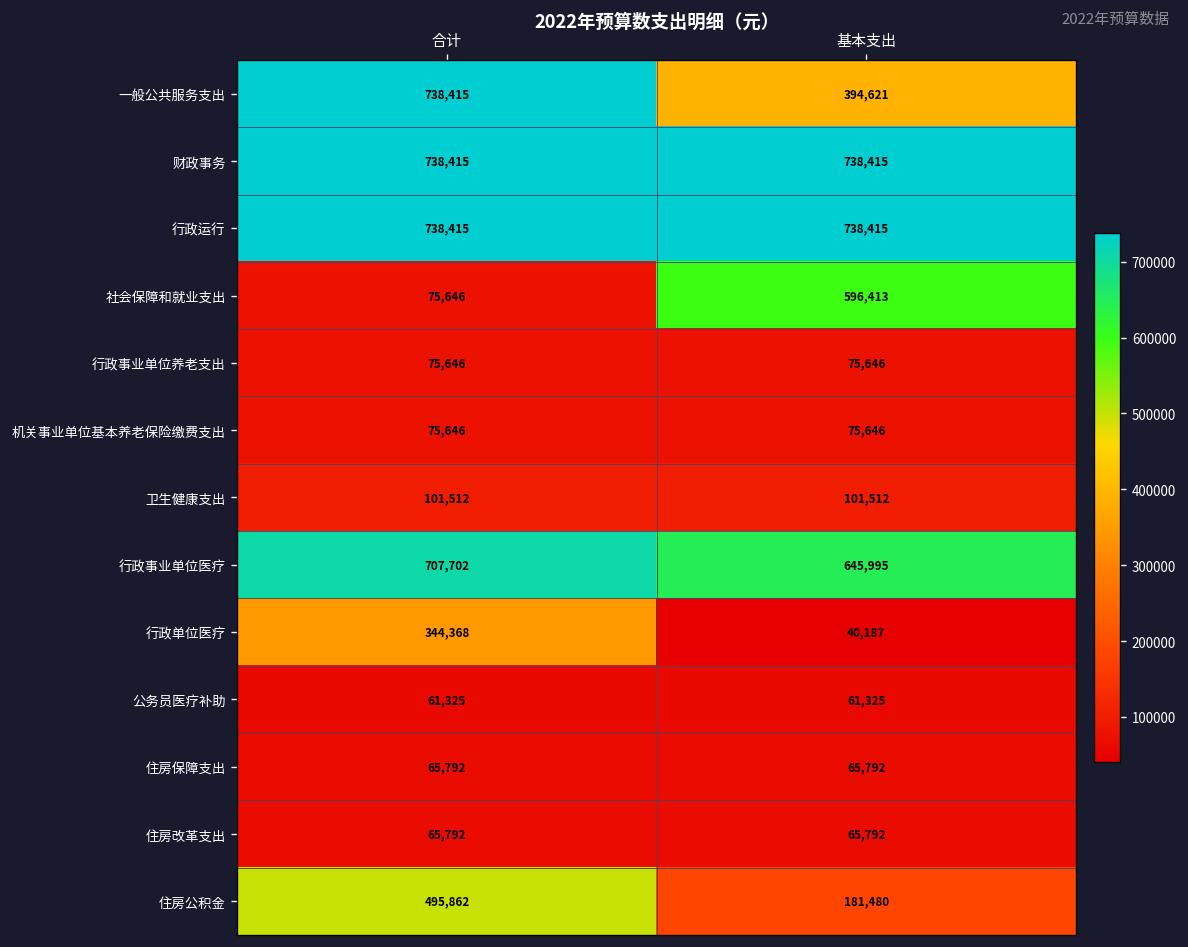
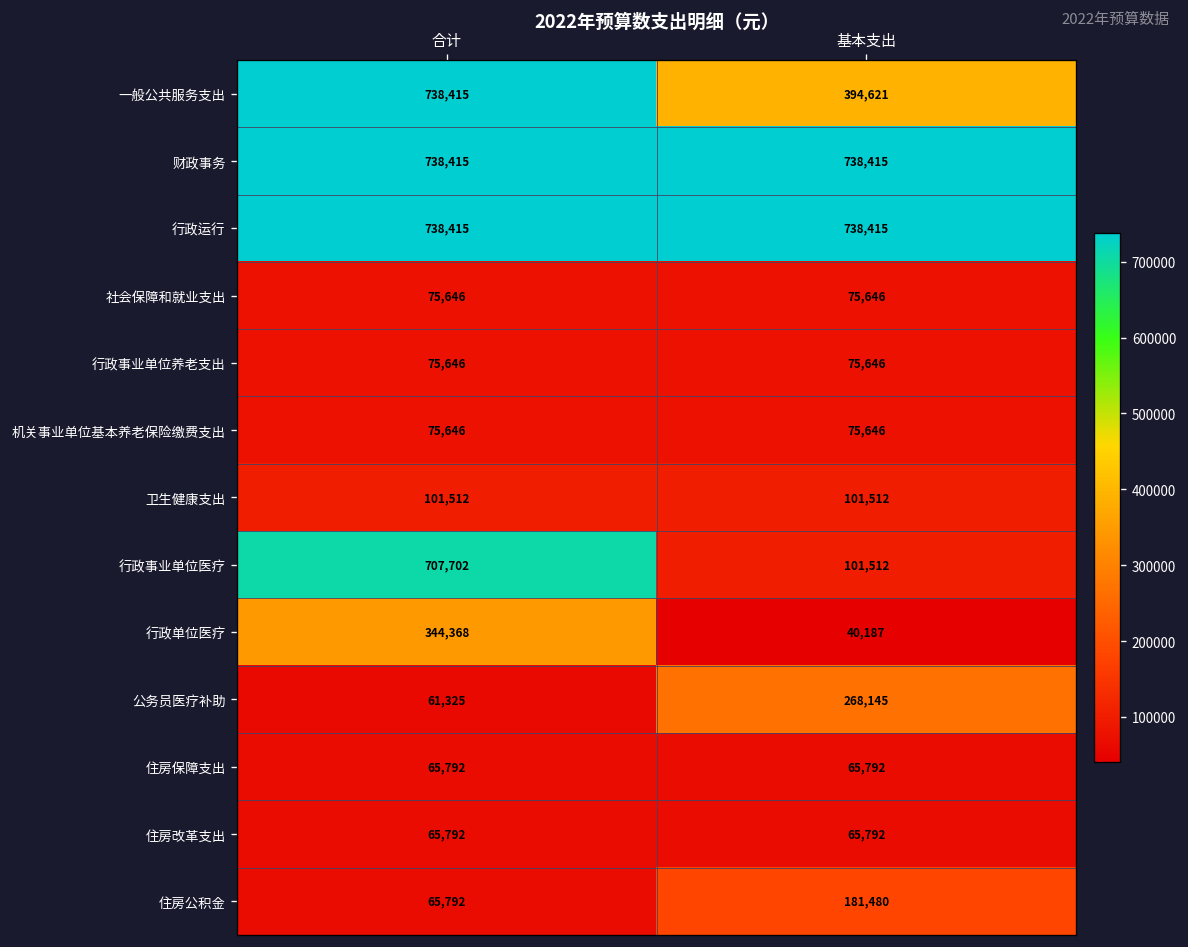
  {
    "一般公共服务支出": {
      "合计": "738,415",
      "基本支出": "394,621"
    },
    "财政事务": {
      "合计": "738,415",
      "基本支出": "738,415"
    },
    "行政运行": {
      "合计": "738,415",
      "基本支出": "738,415"
    },
    "社会保障和就业支出": {
      "合计": "75,646",
-     "基本支出": "596,413"
+     "基本支出": "75,646"
    },
    "行政事业单位养老支出": {
      "合计": "75,646",
      "基本支出": "75,646"
    },
    "机关事业单位基本养老保险缴费支出": {
      "合计": "75,646",
      "基本支出": "75,646"
    },
    "卫生健康支出": {
      "合计": "101,512",
      "基本支出": "101,512"
    },
    "行政事业单位医疗": {
      "合计": "707,702",
-     "基本支出": "645,995"
+     "基本支出": "101,512"
    },
    "行政单位医疗": {
      "合计": "344,368",
      "基本支出": "40,187"
    },
    "公务员医疗补助": {
      "合计": "61,325",
-     "基本支出": "61,325"
+     "基本支出": "268,145"
    },
    "住房保障支出": {
      "合计": "65,792",
      "基本支出": "65,792"
    },
    "住房改革支出": {
      "合计": "65,792",
      "基本支出": "65,792"
    },
    "住房公积金": {
-     "合计": "495,862",
+     "合计": "65,792",
      "基本支出": "181,480"
    }
  }
